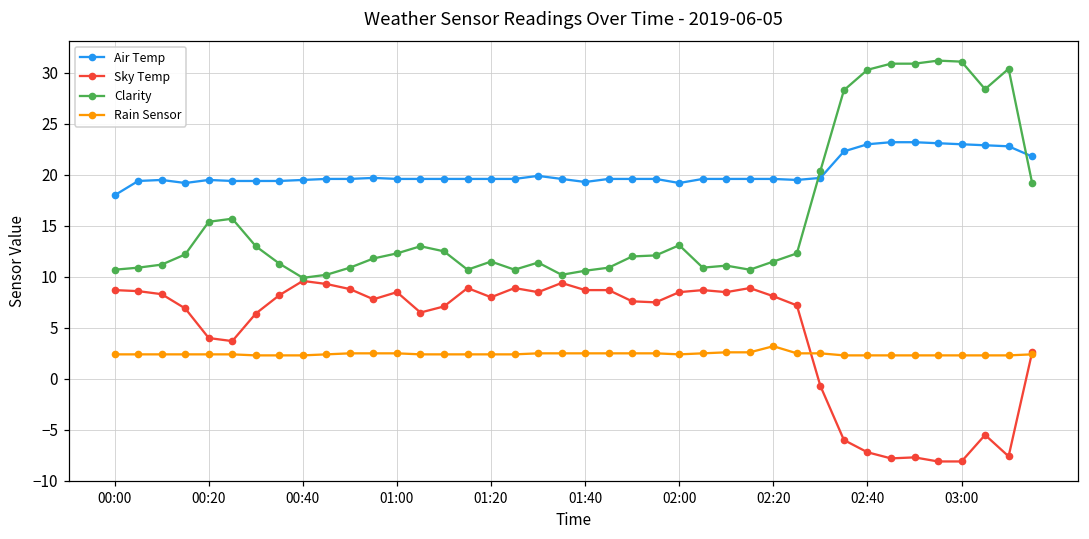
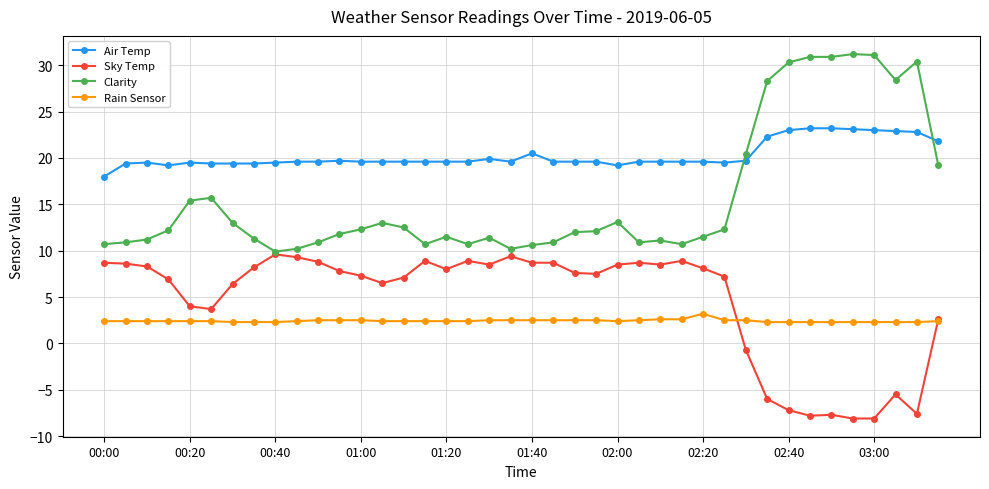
  {
    "Air Temp": {
      "00:00": 18,
      "00:20": 20,
      "00:40": 20,
      "01:00": 20,
      "01:20": 20,
-     "01:40": 19,
+     "01:40": 21,
      "02:00": 19,
      "02:20": 20,
      "02:40": 23,
      "03:00": 23
    },
    "Sky Temp": {
      "00:00": 9,
      "00:20": 4,
      "00:40": 10,
-     "01:00": 9,
+     "01:00": 7,
      "01:20": 8,
      "01:40": 9,
      "02:00": 9,
      "02:20": 8,
      "02:40": -7,
      "03:00": -8
    },
    "Clarity": {
      "00:00": 11,
      "00:20": 15,
      "00:40": 10,
      "01:00": 12,
      "01:20": 12,
      "01:40": 11,
      "02:00": 13,
      "02:20": 12,
      "02:40": 30,
      "03:00": 31
    },
    "Rain Sensor": {
      "00:00": 2,
      "00:20": 2,
      "00:40": 2,
      "01:00": 3,
      "01:20": 2,
      "01:40": 3,
      "02:00": 2,
      "02:20": 3,
      "02:40": 2,
      "03:00": 2
    }
  }
